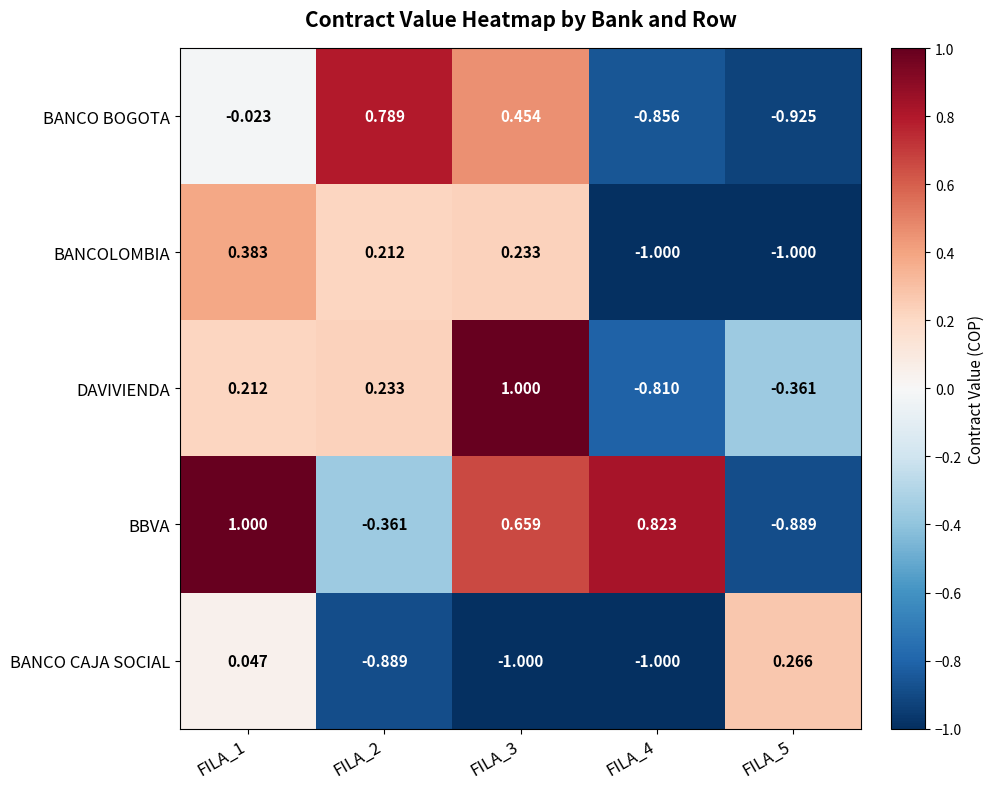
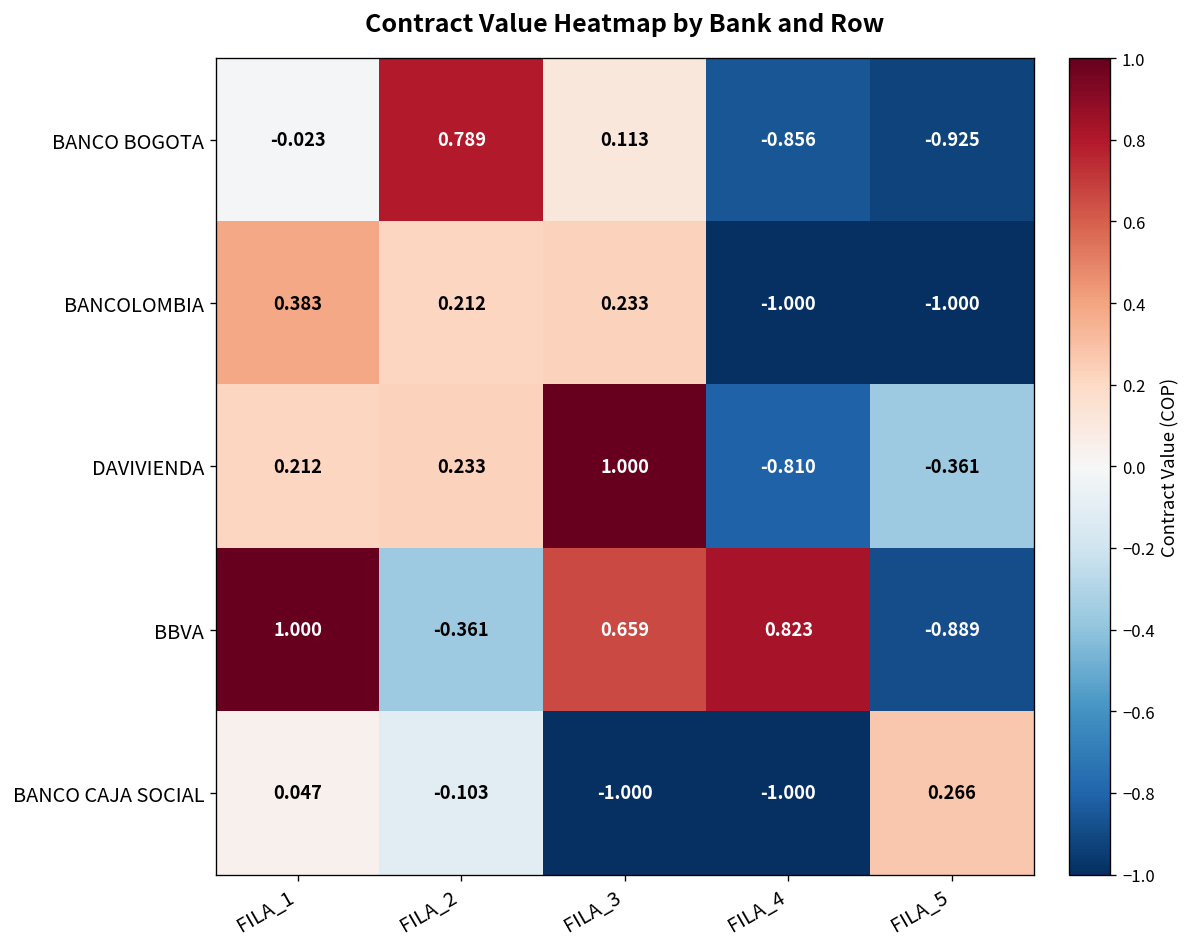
  {
    "BANCO BOGOTA": {
      "FILA_1": -0.023,
      "FILA_2": 0.789,
-     "FILA_3": 0.454,
+     "FILA_3": 0.113,
      "FILA_4": -0.856,
      "FILA_5": -0.925
    },
    "BANCOLOMBIA": {
      "FILA_1": 0.383,
      "FILA_2": 0.212,
      "FILA_3": 0.233,
      "FILA_4": -1.000,
      "FILA_5": -1.000
    },
    "DAVIVIENDA": {
      "FILA_1": 0.212,
      "FILA_2": 0.233,
      "FILA_3": 1.000,
      "FILA_4": -0.810,
      "FILA_5": -0.361
    },
    "BBVA": {
      "FILA_1": 1.000,
      "FILA_2": -0.361,
      "FILA_3": 0.659,
      "FILA_4": 0.823,
      "FILA_5": -0.889
    },
    "BANCO CAJA SOCIAL": {
      "FILA_1": 0.047,
-     "FILA_2": -0.889,
+     "FILA_2": -0.103,
      "FILA_3": -1.000,
      "FILA_4": -1.000,
      "FILA_5": 0.266
    }
  }
